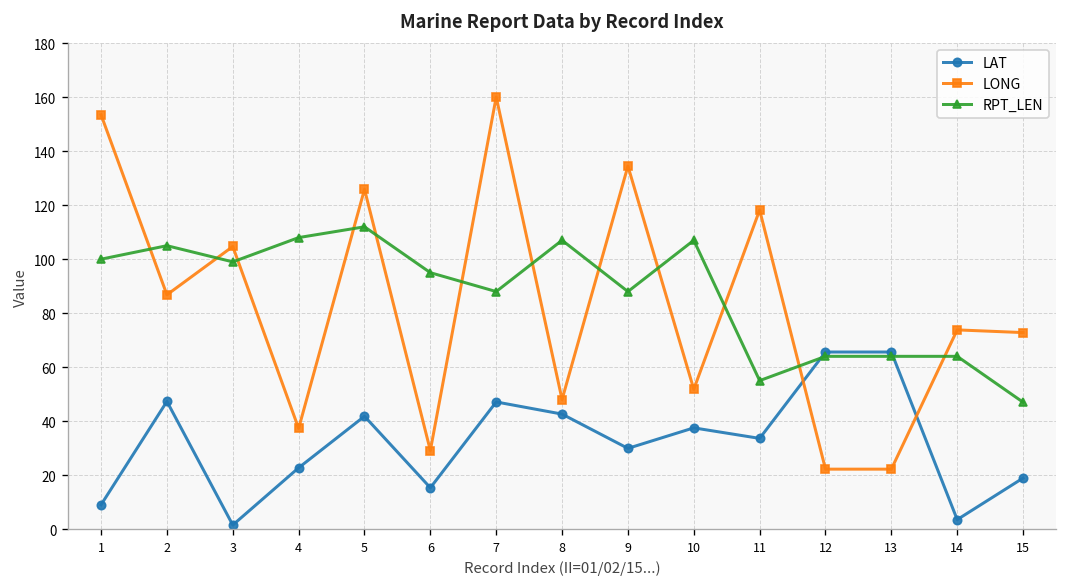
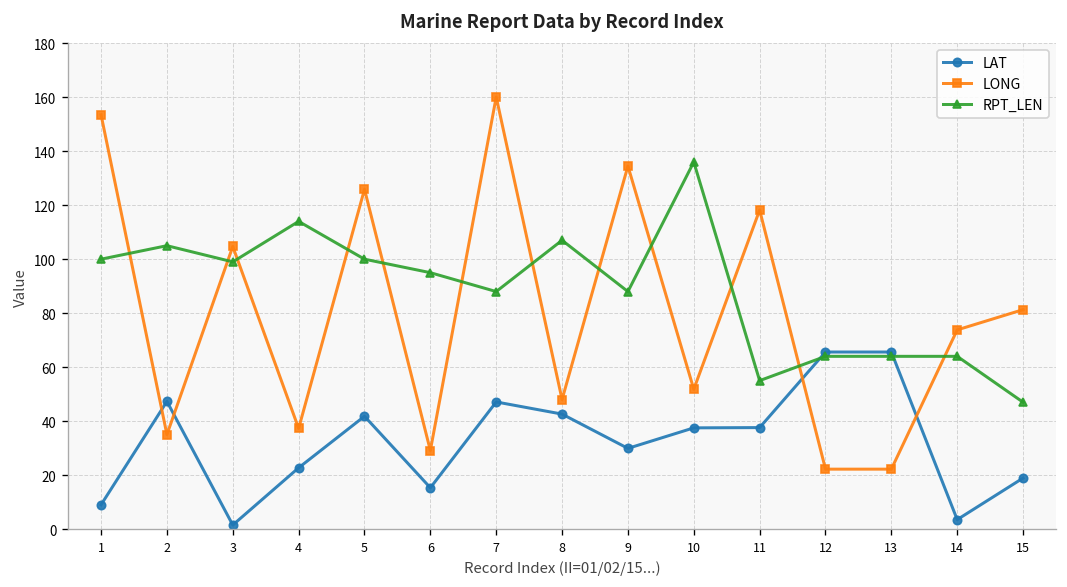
  {
    "LAT": {
      "1": 9,
      "2": 47,
      "3": 2,
      "4": 23,
      "5": 42,
      "6": 15,
      "7": 47,
      "8": 43,
      "9": 30,
      "10": 38,
-     "11": 34,
+     "11": 38,
      "12": 66,
      "13": 66,
      "14": 4,
      "15": 19
    },
    "LONG": {
      "1": 154,
-     "2": 87,
+     "2": 35,
      "3": 105,
      "4": 37,
      "5": 126,
      "6": 29,
      "7": 160,
      "8": 48,
      "9": 135,
      "10": 52,
      "11": 118,
      "12": 22,
      "13": 22,
      "14": 74,
-     "15": 73
+     "15": 81
    },
    "RPT_LEN": {
      "1": 100,
      "2": 105,
      "3": 99,
-     "4": 108,
-     "5": 112,
+     "4": 114,
+     "5": 100,
      "6": 95,
      "7": 88,
      "8": 107,
      "9": 88,
-     "10": 107,
+     "10": 136,
      "11": 55,
      "12": 64,
      "13": 64,
      "14": 64,
      "15": 47
    }
  }
